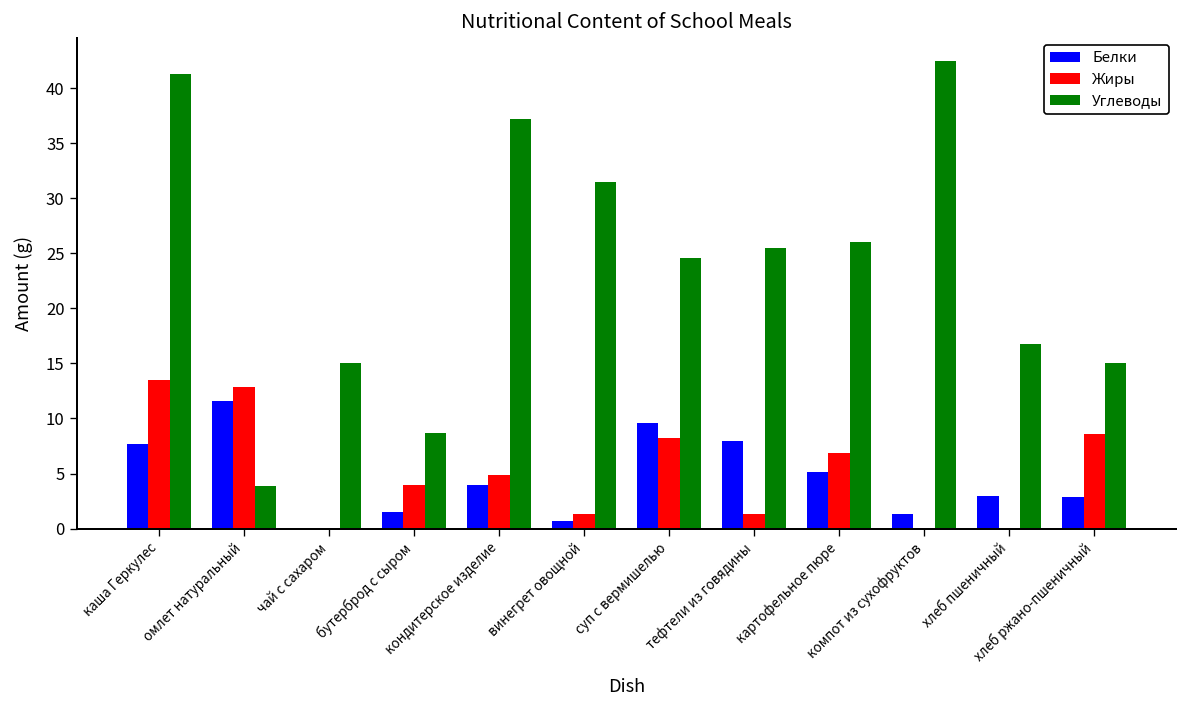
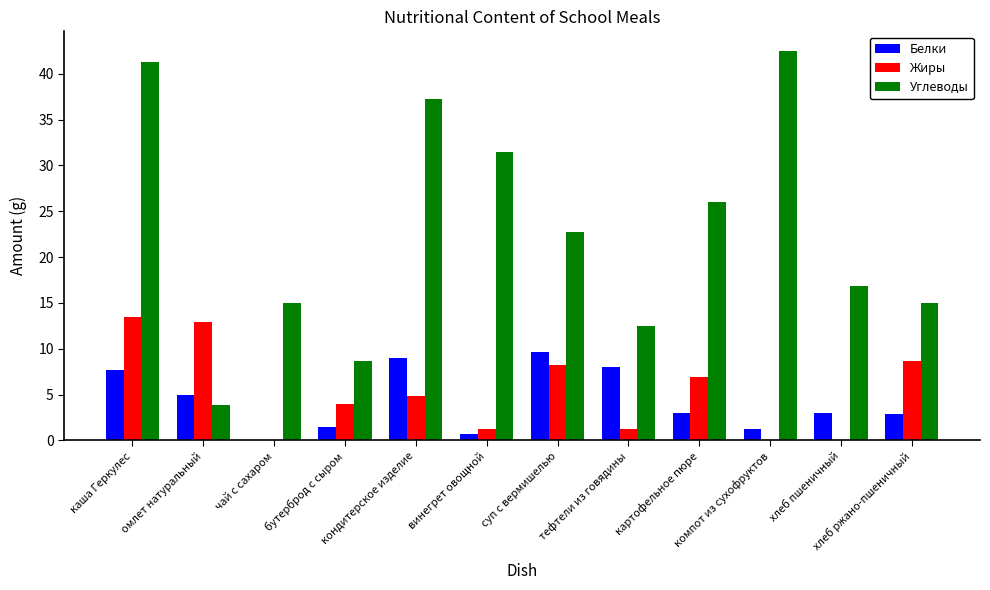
  {
    "Белки": {
      "каша Геркулес": 8,
-     "омлет натуральный": 12,
+     "омлет натуральный": 5,
      "чай с сахаром": 0,
      "бутерброд с сыром": 2,
-     "кондитерское изделие": 4,
+     "кондитерское изделие": 9,
      "винегрет овощной": 1,
      "суп с вермишелью": 10,
      "тефтели из говядины": 8,
-     "картофельное пюре": 5,
+     "картофельное пюре": 3,
      "компот из сухофруктов": 1,
      "хлеб пшеничный": 3,
      "хлеб ржано-пшеничный": 3
    },
    "Жиры": {
      "каша Геркулес": 14,
      "омлет натуральный": 13,
      "чай с сахаром": 0,
      "бутерброд с сыром": 4,
      "кондитерское изделие": 5,
      "винегрет овощной": 1,
      "суп с вермишелью": 8,
      "тефтели из говядины": 1,
      "картофельное пюре": 7,
      "компот из сухофруктов": 0,
      "хлеб пшеничный": 0,
      "хлеб ржано-пшеничный": 9
    },
    "Углеводы": {
      "каша Геркулес": 41,
      "омлет натуральный": 4,
      "чай с сахаром": 15,
      "бутерброд с сыром": 9,
      "кондитерское изделие": 37,
      "винегрет овощной": 32,
-     "суп с вермишелью": 25,
-     "тефтели из говядины": 26,
+     "суп с вермишелью": 23,
+     "тефтели из говядины": 13,
      "картофельное пюре": 26,
      "компот из сухофруктов": 43,
      "хлеб пшеничный": 17,
      "хлеб ржано-пшеничный": 15
    }
  }
